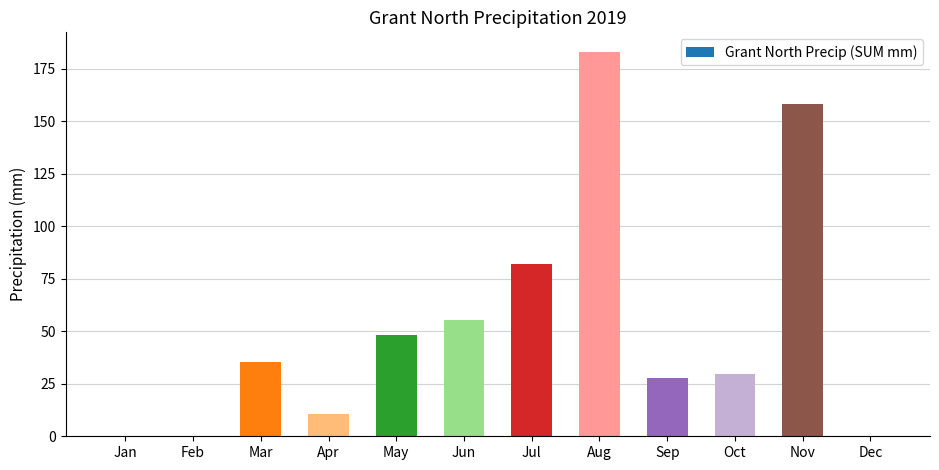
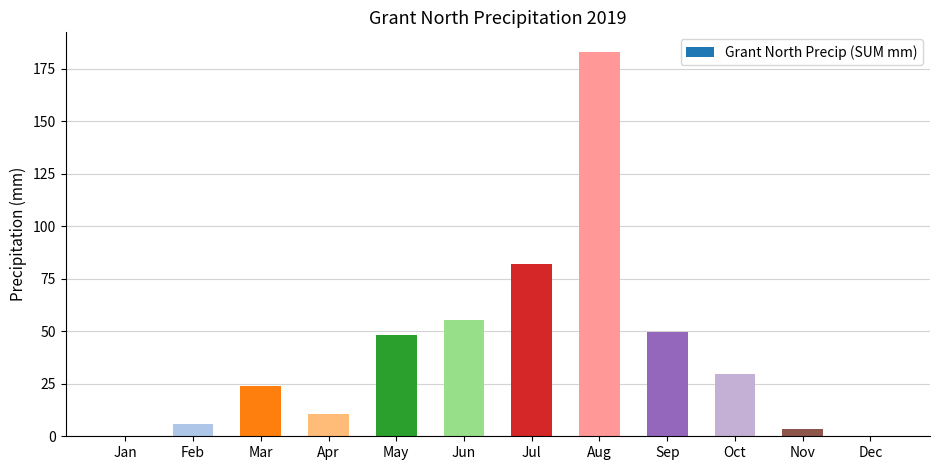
  {
    "Jan": 0,
-   "Feb": 0,
-   "Mar": 35,
+   "Feb": 6,
+   "Mar": 24,
    "Apr": 10,
    "May": 48,
    "Jun": 55,
    "Jul": 82,
    "Aug": 183,
-   "Sep": 28,
+   "Sep": 50,
    "Oct": 30,
-   "Nov": 158,
+   "Nov": 4,
    "Dec": 0
  }
